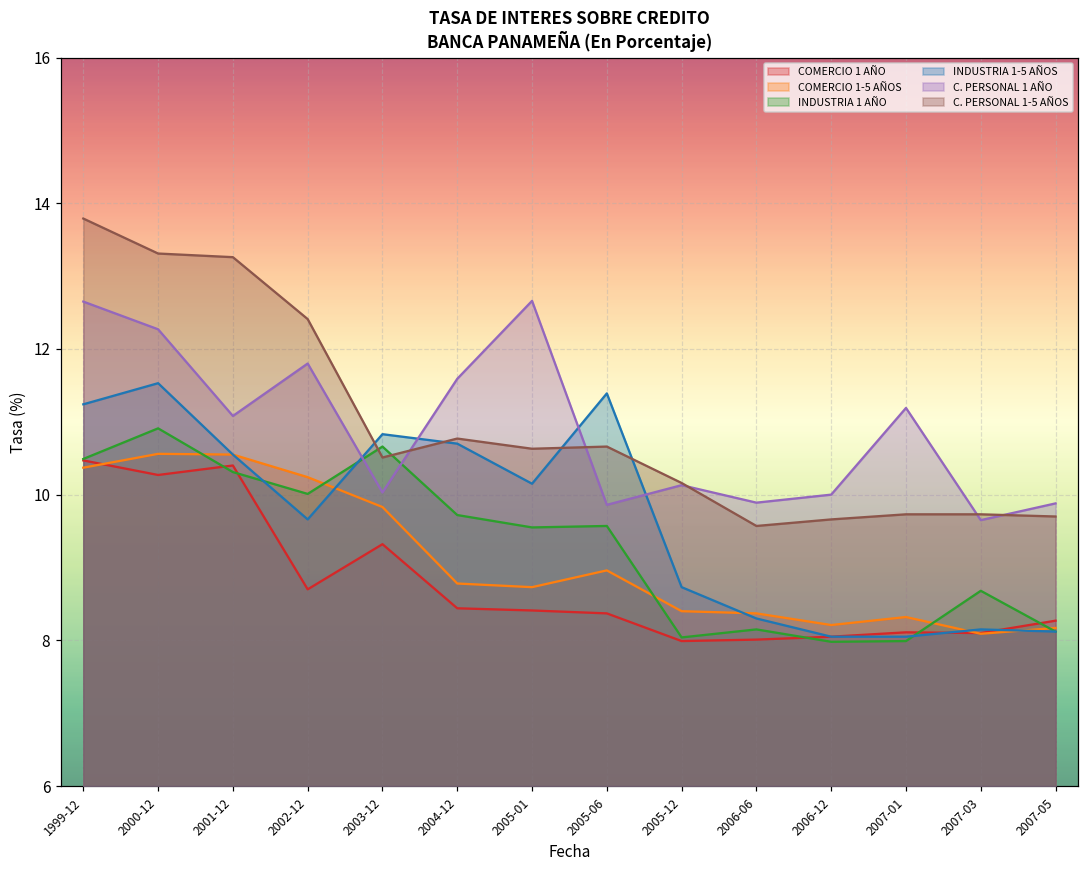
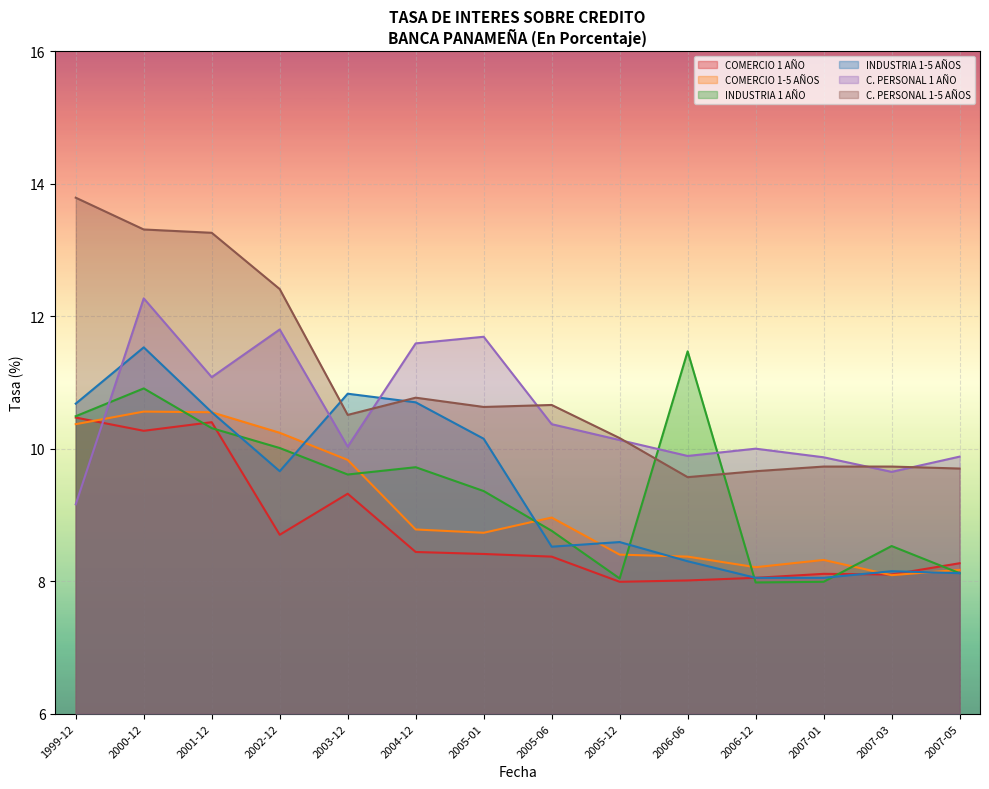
  {
    "INDUSTRIA 1 AÑO": {
      "2000-12": 10.9,
      "2001-12": 10.3,
      "2002-12": 10.0,
-     "2003-12": 10.7,
+     "2003-12": 9.6,
      "2004-12": 9.7,
-     "2005-01": 9.6,
-     "2005-06": 9.6,
+     "2005-01": 9.4,
+     "2005-06": 8.8,
      "2005-12": 8.0,
-     "2006-06": 8.2,
+     "2006-06": 11.5,
      "2006-12": 8.0,
      "2007-01": 8.0,
-     "2007-03": 8.7
+     "2007-03": 8.5
    },
    "INDUSTRIA 1-5 AÑOS": {
-     "1999-12": 11.2,
+     "1999-12": 10.7,
      "2000-12": 11.5,
      "2002-12": 9.7,
      "2003-12": 10.8,
      "2004-12": 10.7,
      "2005-01": 10.2,
-     "2005-06": 11.4,
-     "2005-12": 8.7,
+     "2005-06": 8.5,
+     "2005-12": 8.6,
      "2006-06": 8.3,
      "2007-01": 8.1,
      "2007-03": 8.2
    },
    "C. PERSONAL 1 AÑO": {
-     "1999-12": 12.7,
+     "1999-12": 9.2,
      "2000-12": 12.3,
      "2001-12": 11.1,
      "2002-12": 11.8,
      "2003-12": 10.0,
      "2004-12": 11.6,
-     "2005-01": 12.7,
-     "2005-06": 9.9,
+     "2005-01": 11.7,
+     "2005-06": 10.4,
      "2006-06": 9.9,
      "2006-12": 10.0,
-     "2007-01": 11.2,
+     "2007-01": 9.9,
      "2007-03": 9.7,
      "2007-05": 9.9
    }
  }
